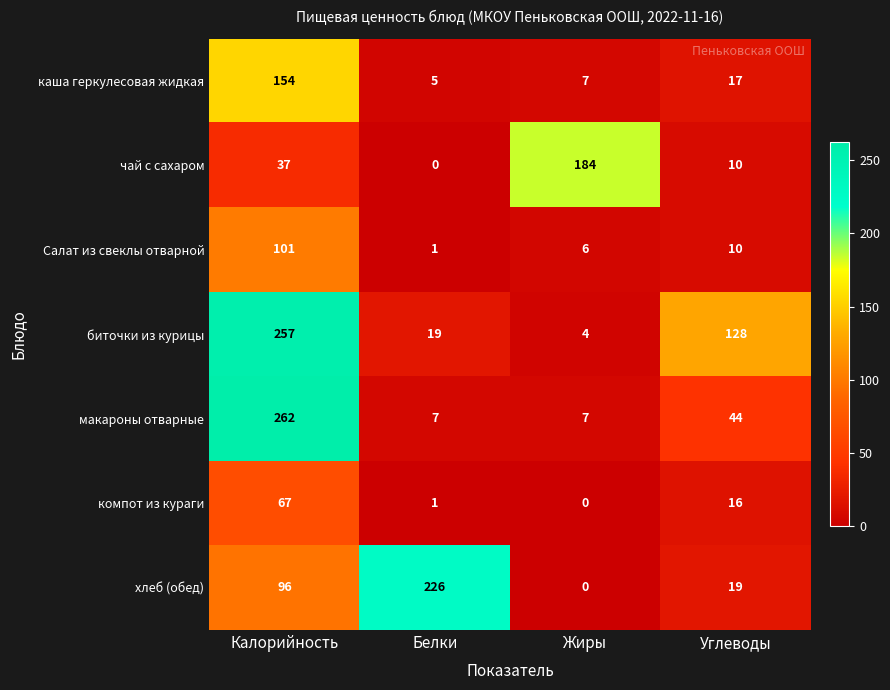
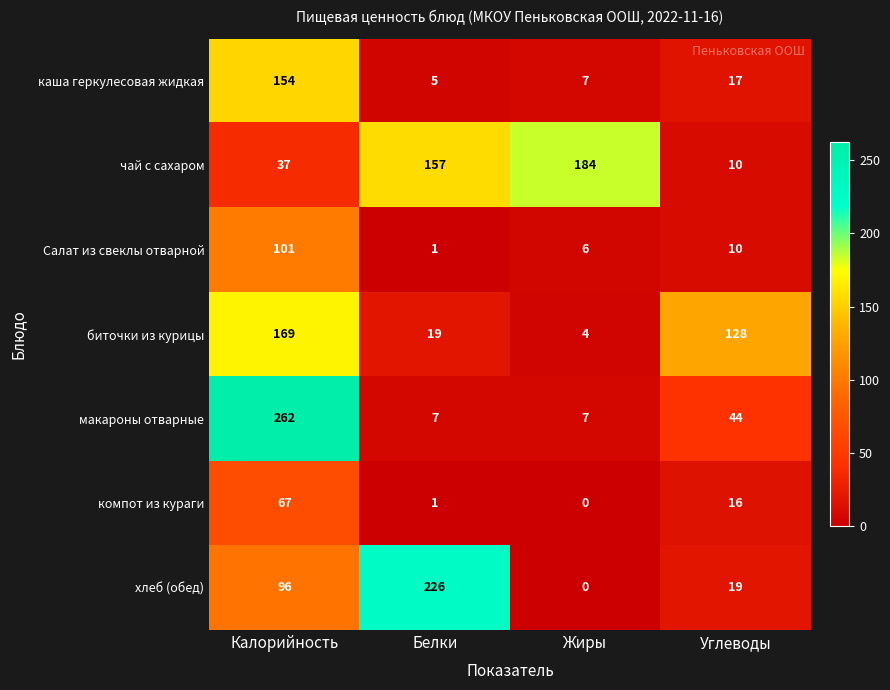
  {
    "каша геркулесовая жидкая": {
      "Калорийность": 154,
      "Белки": 5,
      "Жиры": 7
    },
    "чай с сахаром": {
      "Калорийность": 37,
-     "Белки": 0,
+     "Белки": 157,
      "Жиры": 184,
      "Углеводы": 10
    },
    "Салат из свеклы отварной": {
      "Калорийность": 101,
      "Белки": 1,
      "Жиры": 6,
      "Углеводы": 10
    },
    "биточки из курицы": {
-     "Калорийность": 257,
+     "Калорийность": 169,
      "Белки": 19,
      "Жиры": 4,
      "Углеводы": 128
    },
    "макароны отварные": {
      "Калорийность": 262,
      "Белки": 7,
      "Жиры": 7,
      "Углеводы": 44
    },
    "компот из кураги": {
      "Калорийность": 67,
      "Белки": 1,
      "Жиры": 0,
      "Углеводы": 16
    },
    "хлеб (обед)": {
      "Калорийность": 96,
      "Белки": 226,
      "Жиры": 0,
      "Углеводы": 19
    }
  }
